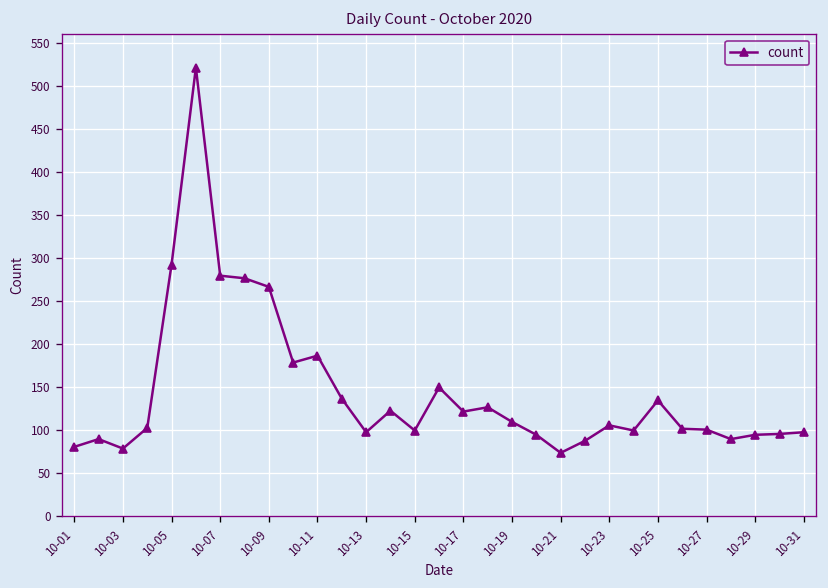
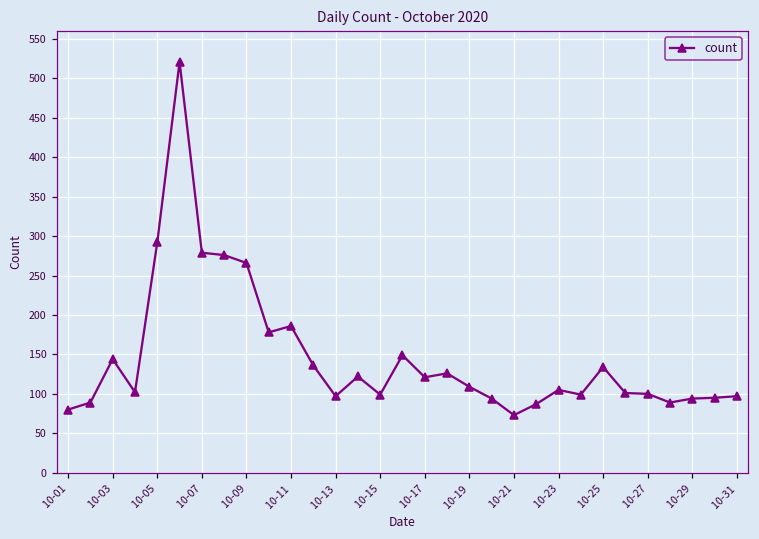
  {
    "10-01": 80,
-   "10-03": 80,
+   "10-03": 140,
    "10-05": 290,
    "10-07": 280,
    "10-09": 270,
    "10-11": 190,
    "10-13": 100,
    "10-15": 100,
    "10-17": 120,
    "10-19": 110,
    "10-21": 70,
    "10-23": 110,
    "10-25": 130,
    "10-27": 100,
    "10-29": 90,
    "10-31": 100
  }
